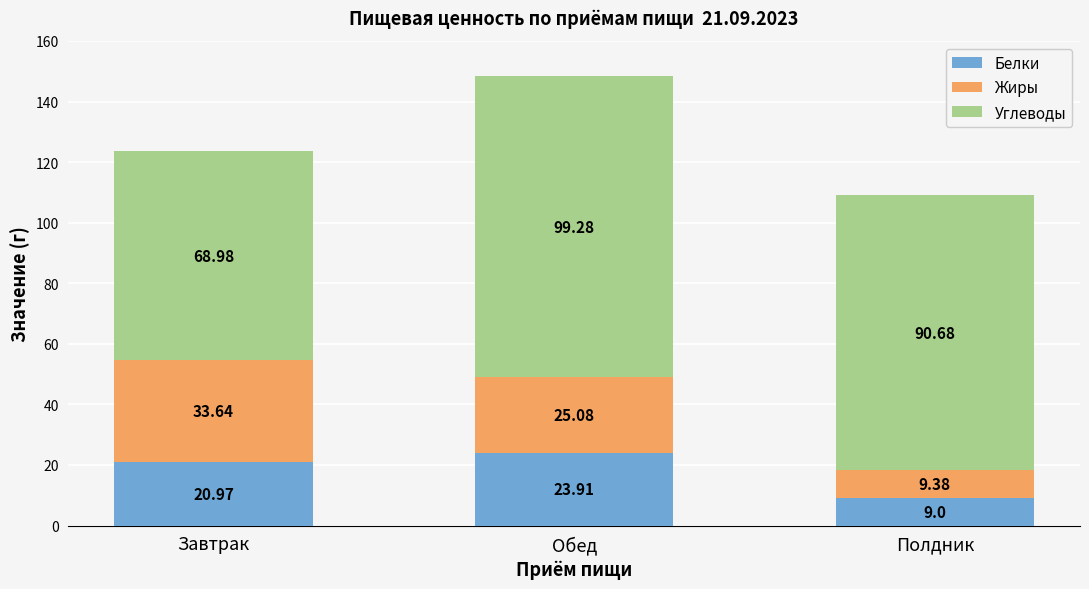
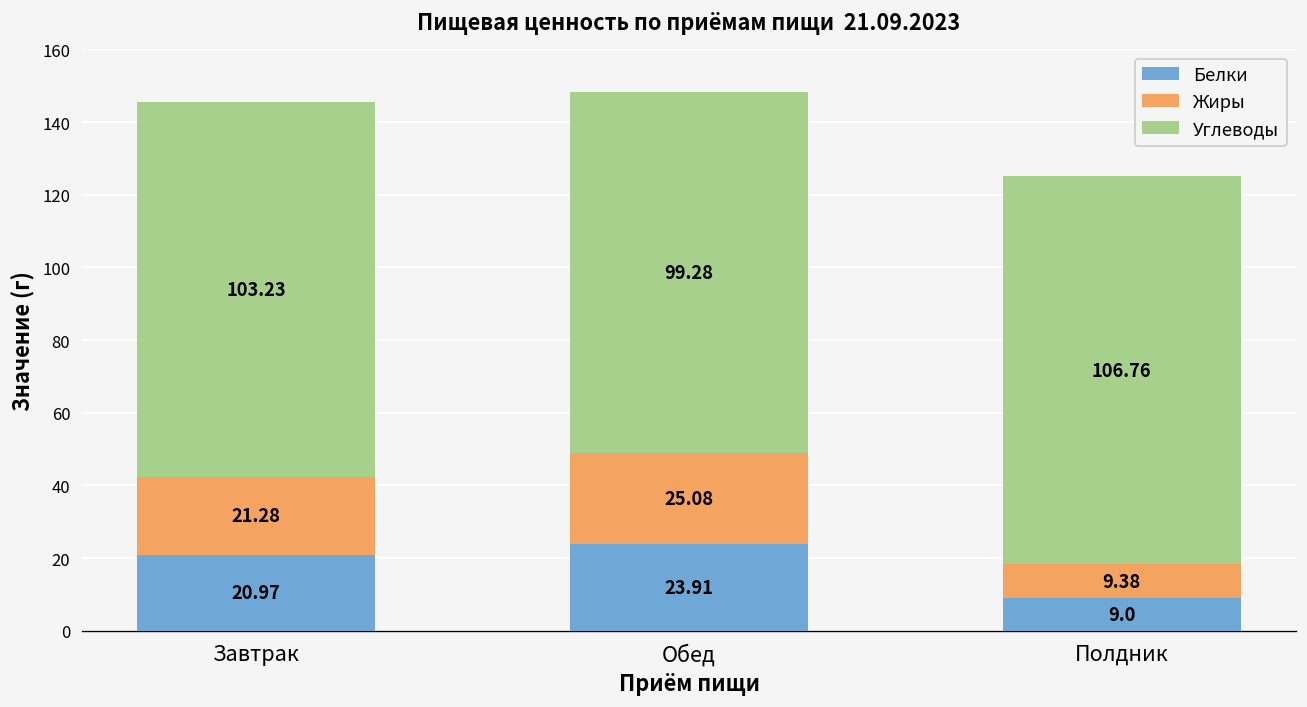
  {
    "Белки": {
      "Завтрак": 20.97,
      "Обед": 23.91,
      "Полдник": 9.0
    },
    "Жиры": {
-     "Завтрак": 33.64,
+     "Завтрак": 21.28,
      "Обед": 25.08,
      "Полдник": 9.38
    },
    "Углеводы": {
-     "Завтрак": 68.98,
+     "Завтрак": 103.23,
      "Обед": 99.28,
-     "Полдник": 90.68
+     "Полдник": 106.76
    }
  }
